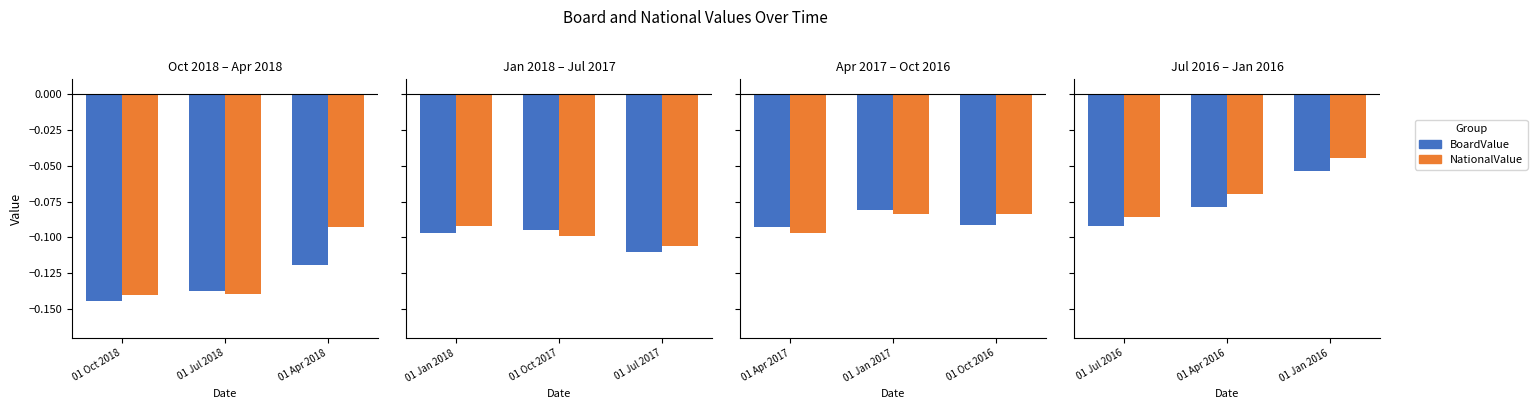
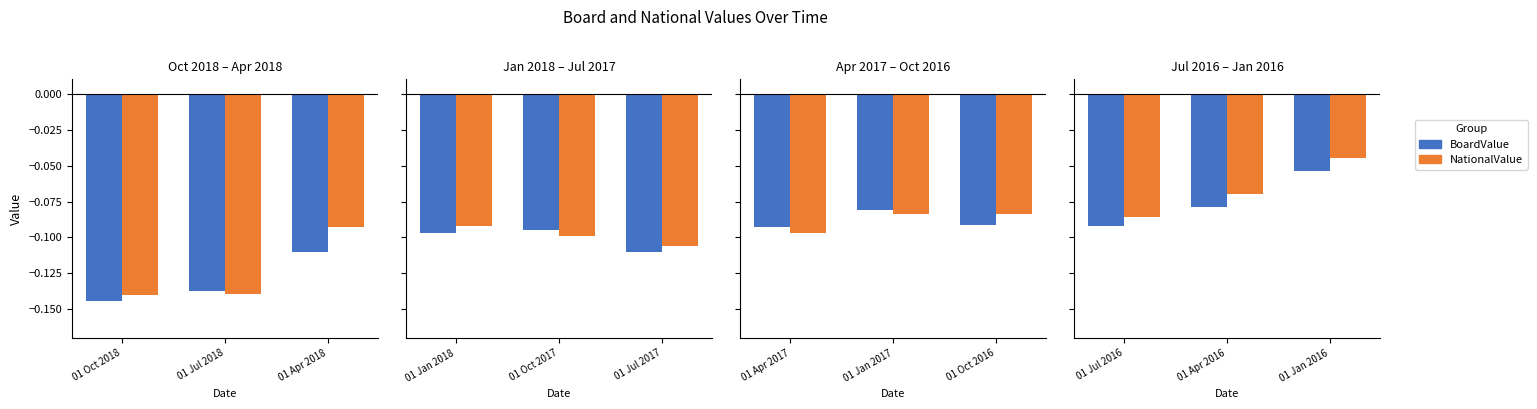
  {
    "Oct 2018 – Apr 2018": {
      "BoardValue": {
        "01 Oct 2018": -0.144,
        "01 Jul 2018": -0.137,
-       "01 Apr 2018": -0.119
+       "01 Apr 2018": -0.110
      },
      "NationalValue": {
        "01 Oct 2018": -0.140,
        "01 Jul 2018": -0.139,
        "01 Apr 2018": -0.093
      }
    }
  }
